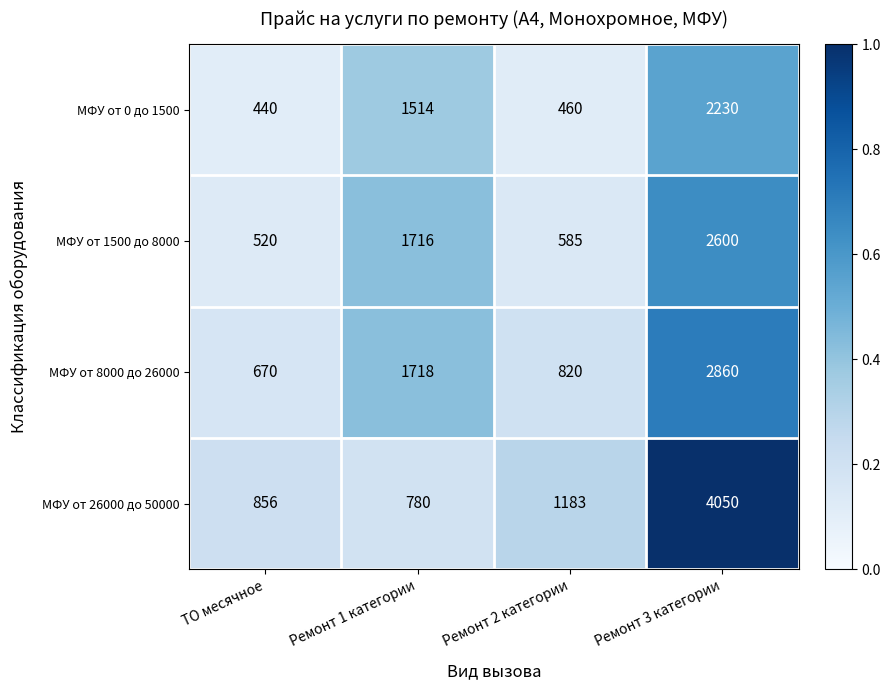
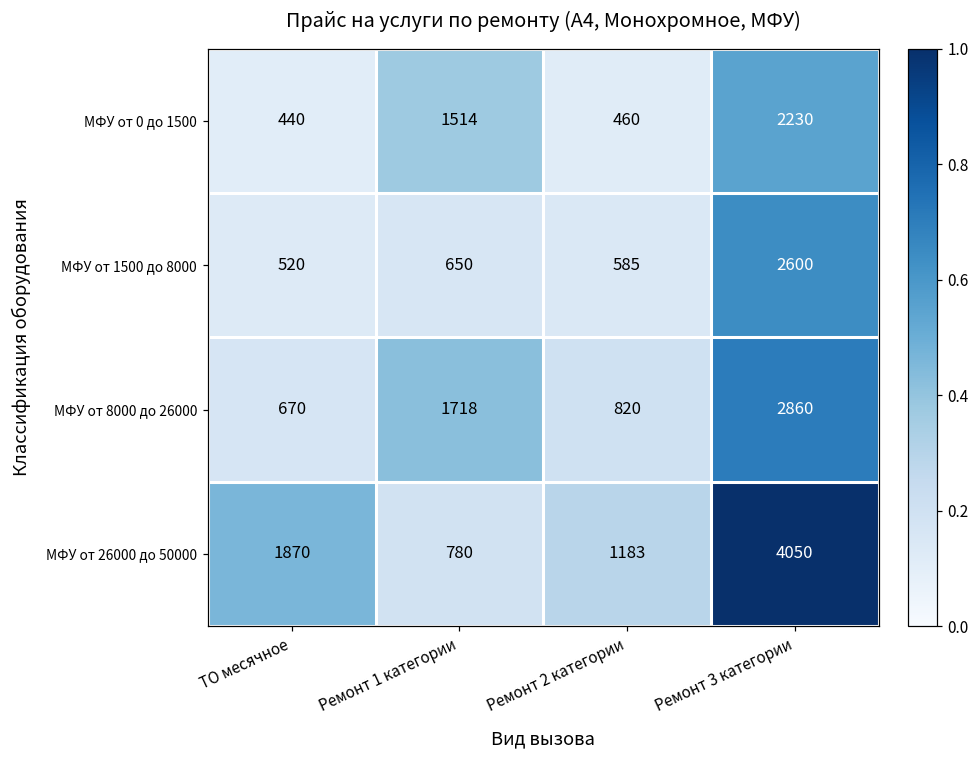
  {
    "МФУ от 0 до 1500": {
      "ТО месячное": 440,
      "Ремонт 1 категории": 1514,
      "Ремонт 2 категории": 460,
      "Ремонт 3 категории": 2230
    },
    "МФУ от 1500 до 8000": {
      "ТО месячное": 520,
-     "Ремонт 1 категории": 1716,
+     "Ремонт 1 категории": 650,
      "Ремонт 2 категории": 585,
      "Ремонт 3 категории": 2600
    },
    "МФУ от 8000 до 26000": {
      "ТО месячное": 670,
      "Ремонт 1 категории": 1718,
      "Ремонт 2 категории": 820,
      "Ремонт 3 категории": 2860
    },
    "МФУ от 26000 до 50000": {
-     "ТО месячное": 856,
+     "ТО месячное": 1870,
      "Ремонт 1 категории": 780,
      "Ремонт 2 категории": 1183,
      "Ремонт 3 категории": 4050
    }
  }
